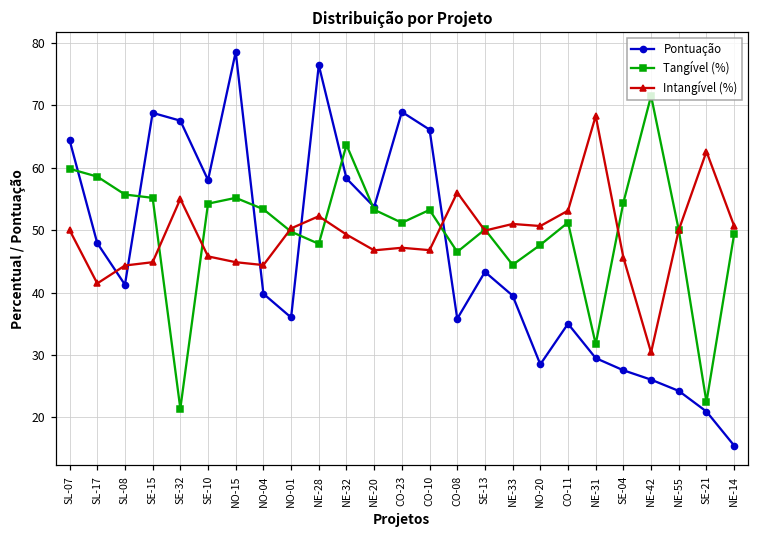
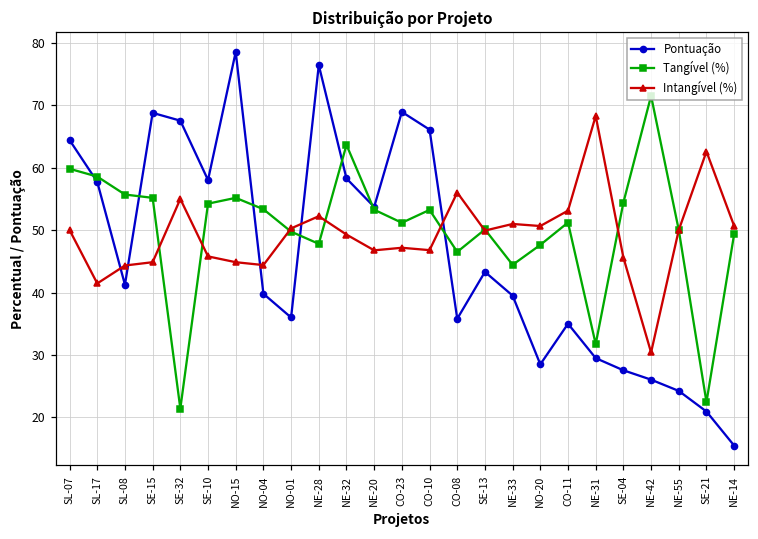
  {
    "Pontuação": {
      "SL-07": 64,
-     "SL-17": 48,
+     "SL-17": 58,
      "SL-08": 41,
      "SE-15": 69,
      "SE-32": 68,
      "SE-10": 58,
      "NO-15": 79,
      "NO-04": 40,
      "NO-01": 36,
      "NE-28": 76,
      "NE-32": 58,
      "NE-20": 54,
      "CO-23": 69,
      "CO-10": 66,
      "CO-08": 36,
      "SE-13": 43,
      "NE-33": 40,
      "NO-20": 29,
      "CO-11": 35,
      "NE-31": 30,
      "SE-04": 28,
      "NE-42": 26,
      "NE-55": 24,
      "SE-21": 21,
      "NE-14": 16
    },
    "Tangível (%)": {
      "SL-07": 60,
      "SL-17": 59,
      "SL-08": 56,
      "SE-15": 55,
      "SE-32": 21,
      "SE-10": 54,
      "NO-15": 55,
      "NO-04": 53,
      "NO-01": 50,
      "NE-28": 48,
      "NE-32": 64,
      "NE-20": 53,
      "CO-23": 51,
      "CO-10": 53,
      "CO-08": 47,
      "NE-33": 44,
      "NO-20": 48,
      "CO-11": 51,
      "NE-31": 32,
      "SE-04": 54,
      "NE-42": 71,
      "SE-21": 22,
      "NE-14": 49
    },
    "Intangível (%)": {
      "SL-07": 50,
      "SL-17": 41,
      "SL-08": 44,
      "SE-15": 45,
      "SE-32": 55,
      "SE-10": 46,
      "NO-15": 45,
      "NO-04": 44,
      "NO-01": 50,
      "NE-28": 52,
      "NE-32": 49,
      "NE-20": 47,
      "CO-23": 47,
      "CO-10": 47,
      "CO-08": 56,
      "NE-33": 51,
      "NO-20": 51,
      "CO-11": 53,
      "NE-31": 68,
      "SE-04": 46,
      "NE-42": 30,
      "SE-21": 63,
      "NE-14": 51
    }
  }
